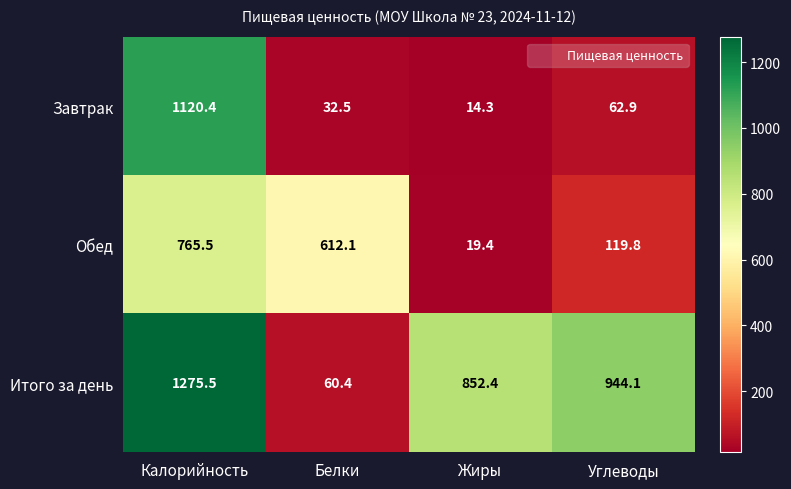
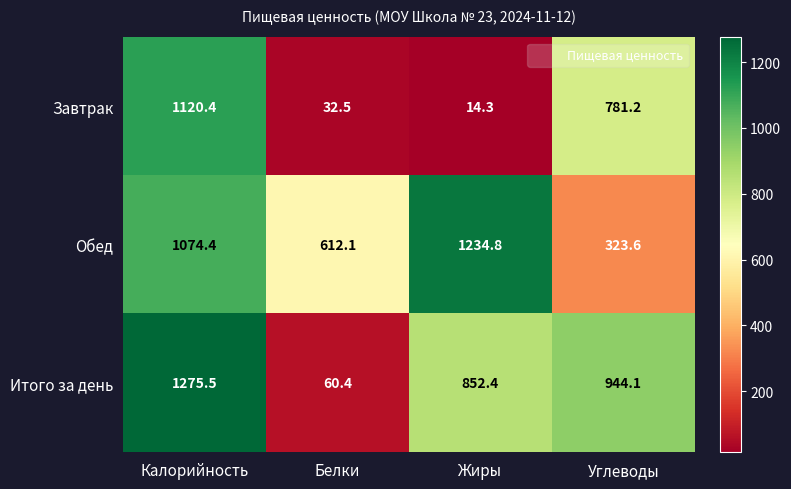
  {
    "Завтрак": {
      "Калорийность": 1120.4,
      "Белки": 32.5,
      "Жиры": 14.3,
-     "Углеводы": 62.9
+     "Углеводы": 781.2
    },
    "Обед": {
-     "Калорийность": 765.5,
+     "Калорийность": 1074.4,
      "Белки": 612.1,
-     "Жиры": 19.4,
-     "Углеводы": 119.8
+     "Жиры": 1234.8,
+     "Углеводы": 323.6
    },
    "Итого за день": {
      "Калорийность": 1275.5,
      "Белки": 60.4,
      "Жиры": 852.4,
      "Углеводы": 944.1
    }
  }
